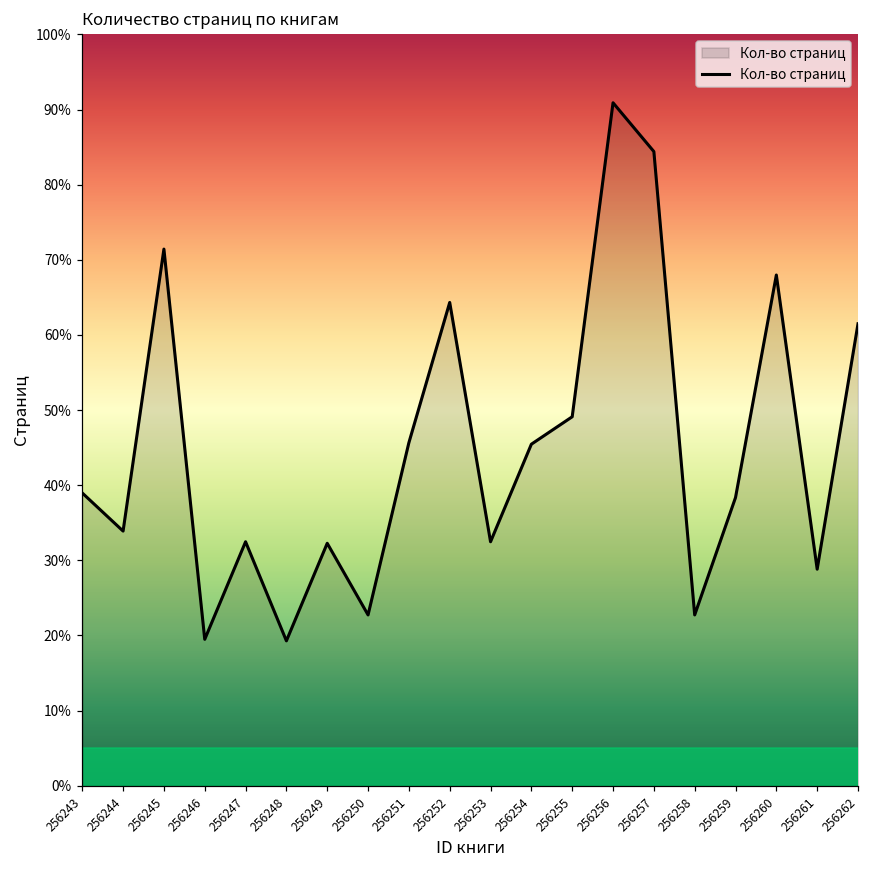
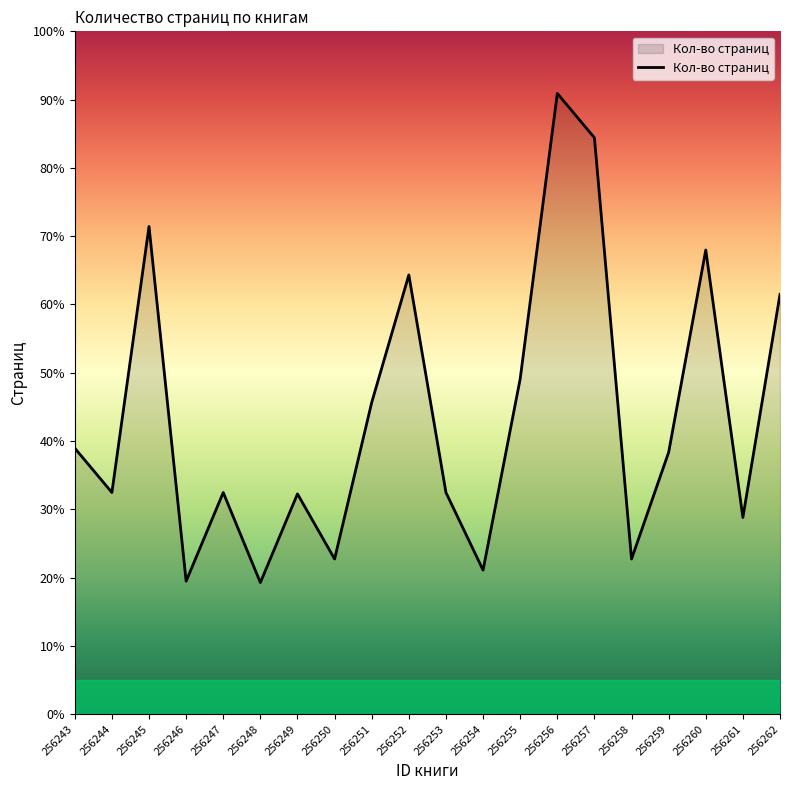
  {
    "256243": "39%",
-   "256244": "34%",
+   "256244": "32%",
    "256245": "71%",
    "256246": "19%",
    "256247": "32%",
    "256248": "19%",
    "256249": "32%",
    "256250": "23%",
    "256251": "46%",
    "256252": "64%",
    "256253": "32%",
-   "256254": "45%",
+   "256254": "21%",
    "256255": "49%",
    "256256": "91%",
    "256257": "84%",
    "256258": "23%",
    "256259": "38%",
    "256260": "68%",
    "256261": "29%",
    "256262": "61%"
  }
